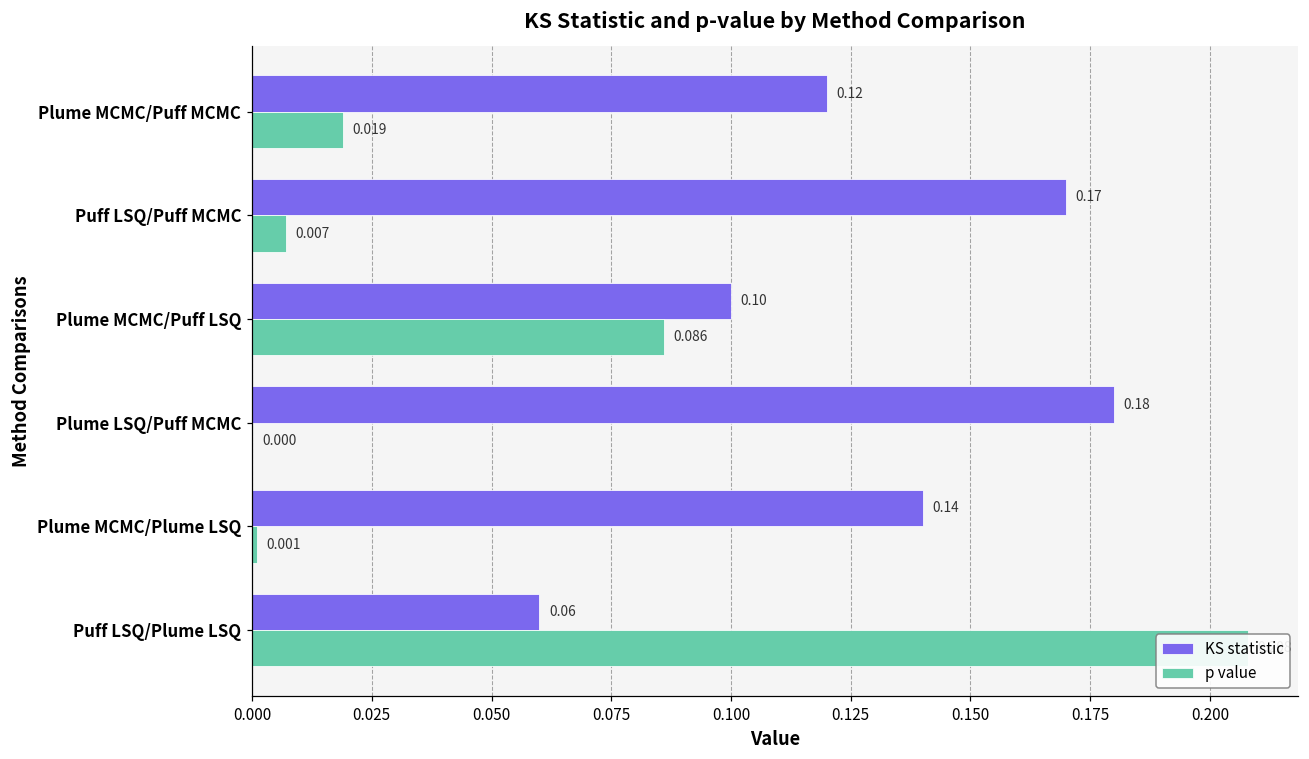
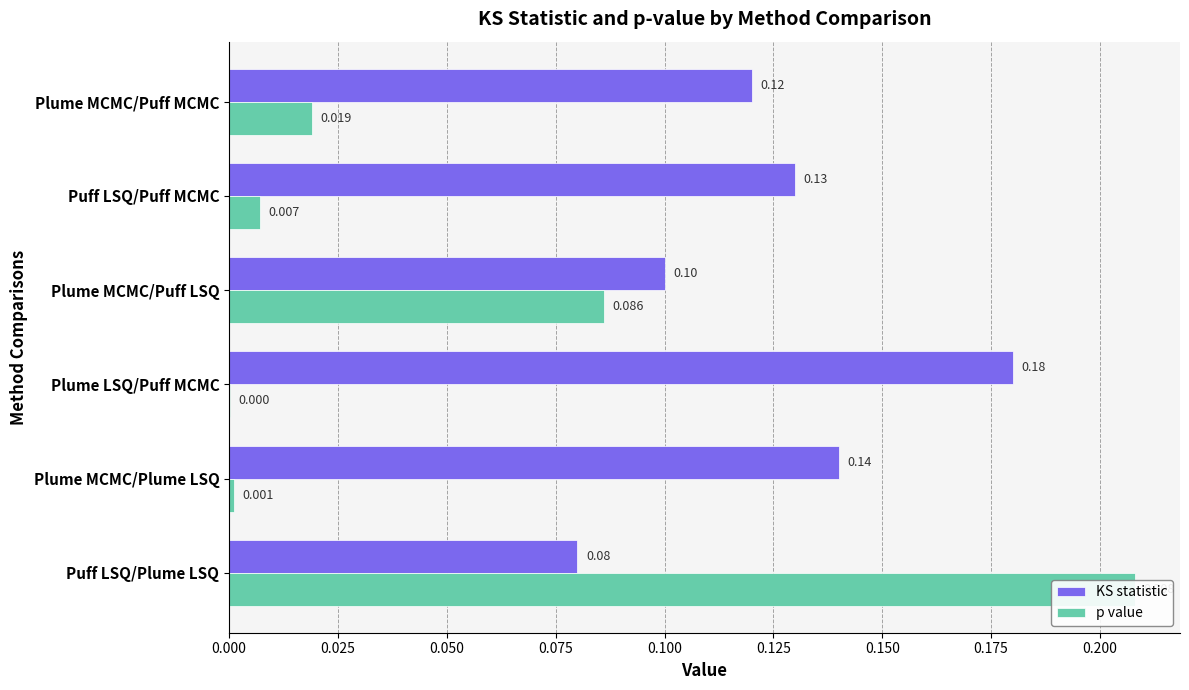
  {
    "KS statistic": {
      "Plume MCMC/Puff MCMC": 0.12,
-     "Puff LSQ/Puff MCMC": 0.17,
+     "Puff LSQ/Puff MCMC": 0.13,
      "Plume MCMC/Puff LSQ": 0.10,
      "Plume LSQ/Puff MCMC": 0.18,
      "Plume MCMC/Plume LSQ": 0.14,
-     "Puff LSQ/Plume LSQ": 0.06
+     "Puff LSQ/Plume LSQ": 0.08
    },
    "p value": {
      "Plume MCMC/Puff MCMC": 0.019,
      "Puff LSQ/Puff MCMC": 0.007,
      "Plume MCMC/Puff LSQ": 0.086,
      "Plume LSQ/Puff MCMC": 0.000,
      "Plume MCMC/Plume LSQ": 0.001
    }
  }
